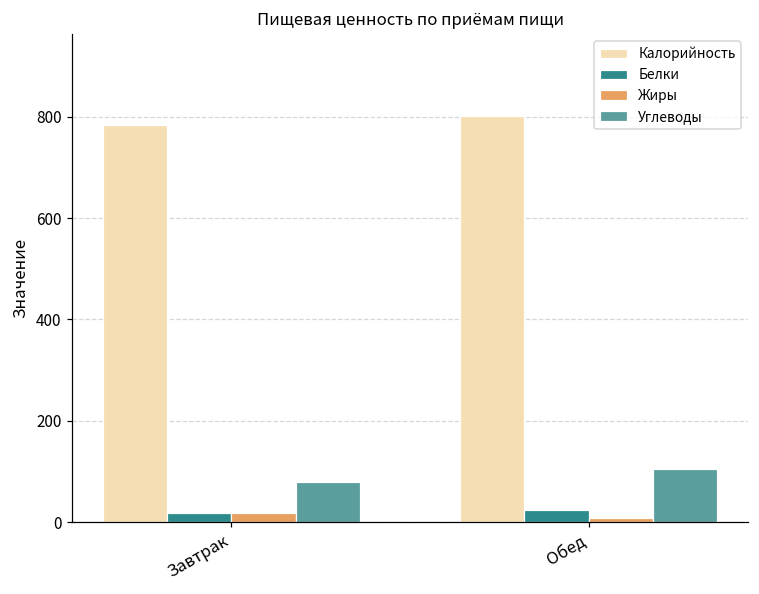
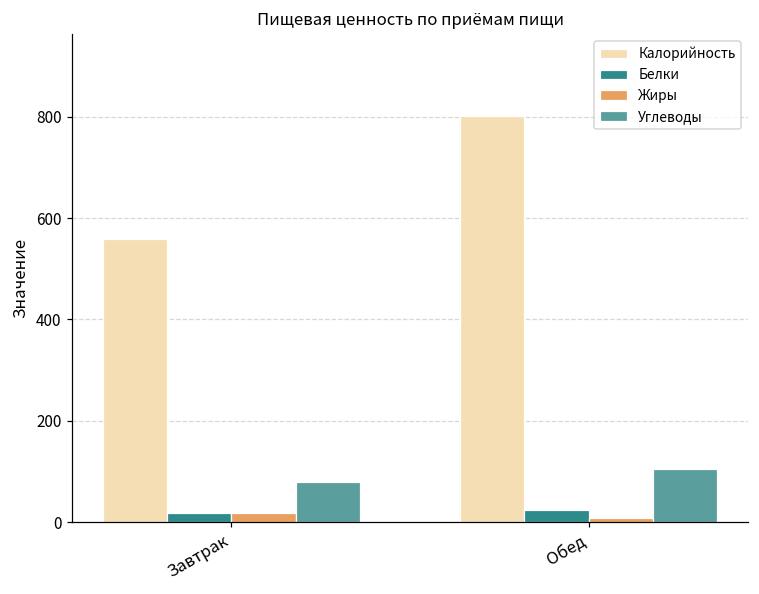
  {
    "Калорийность": {
-     "Завтрак": 780,
+     "Завтрак": 560,
      "Обед": 800
    },
    "Жиры": {
      "Завтрак": 20,
      "Обед": 10
    }
  }
